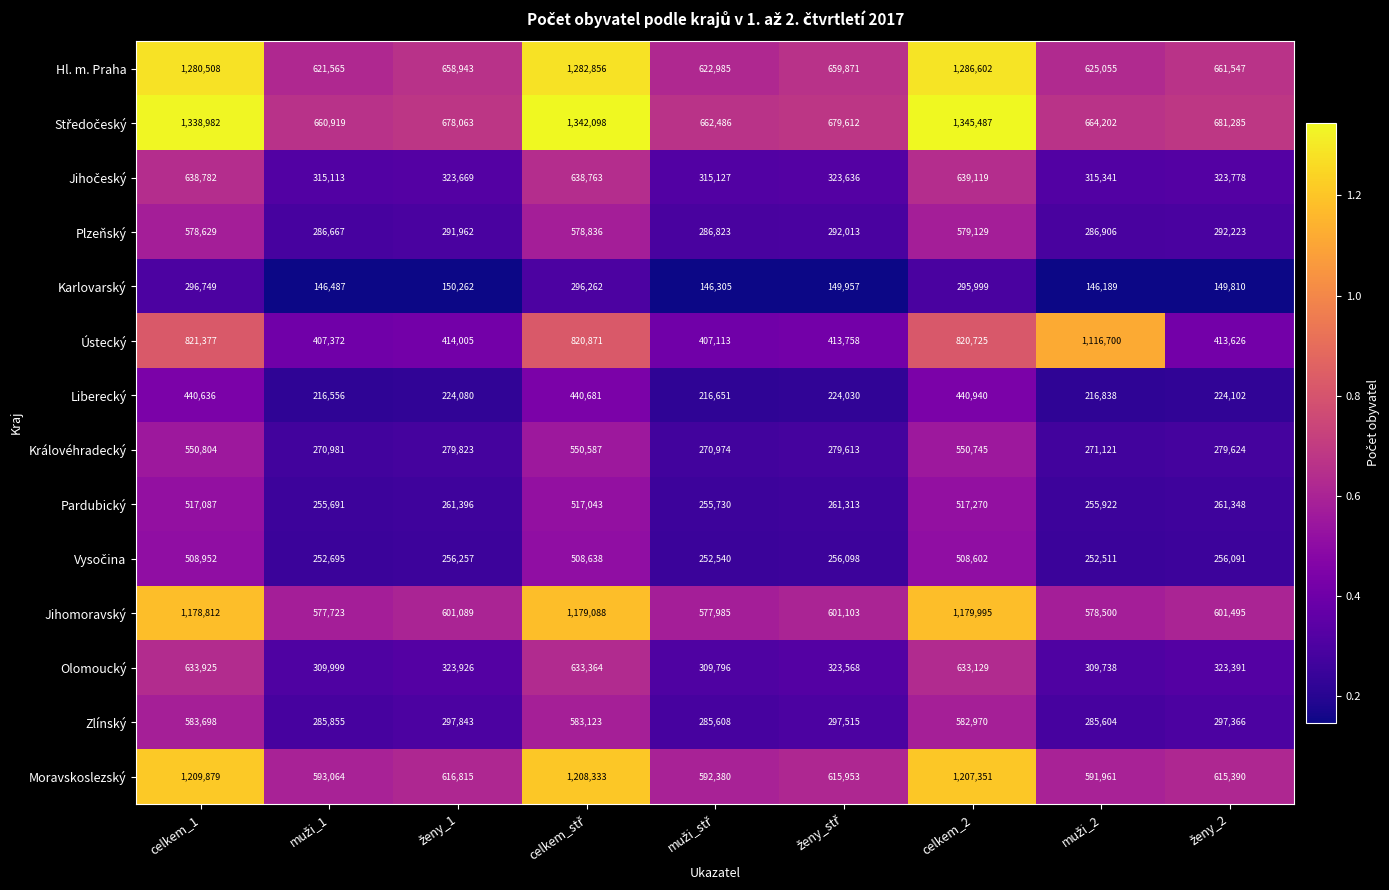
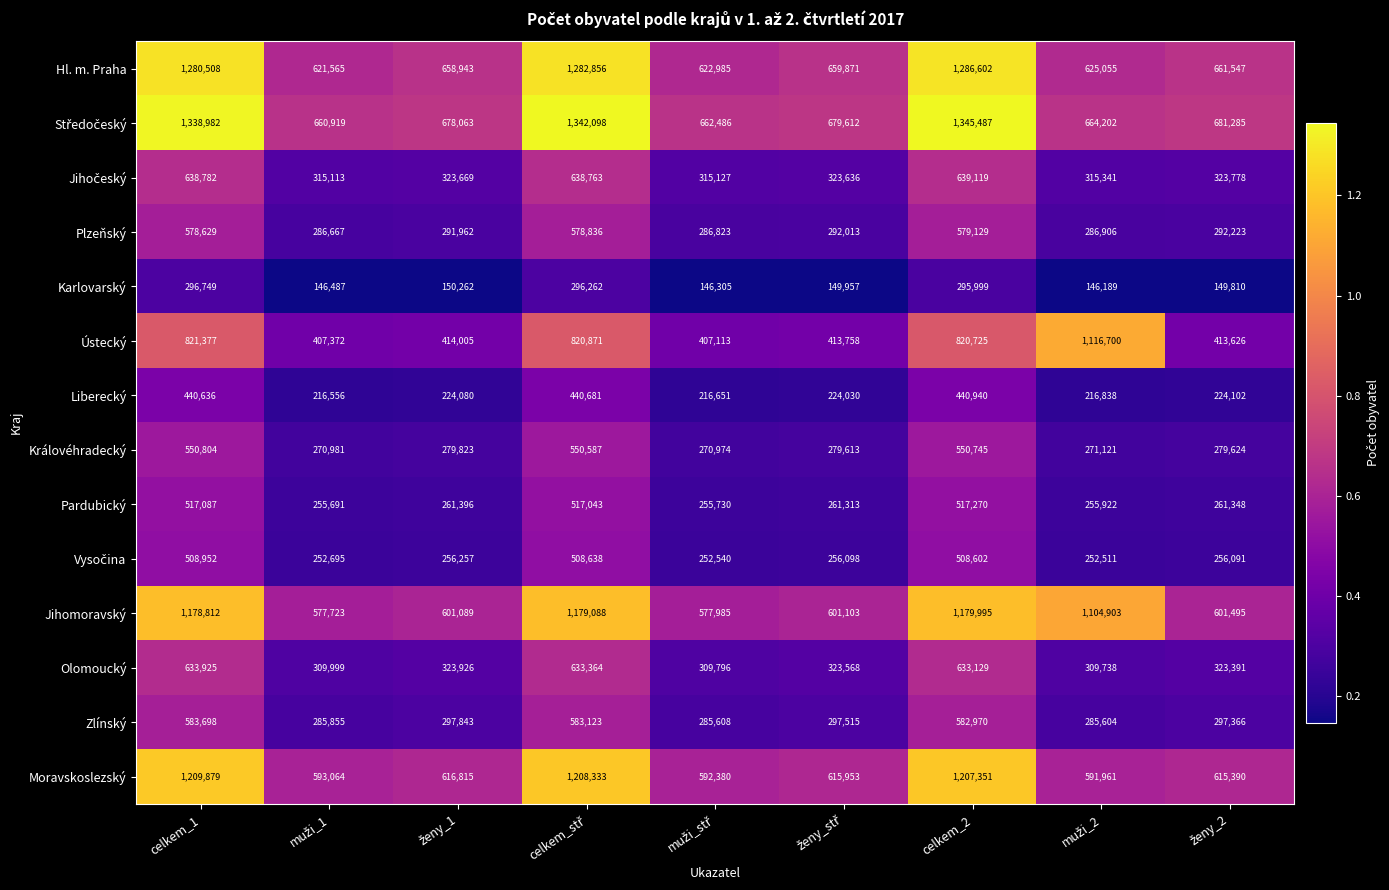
  {
    "Hl. m. Praha": {
      "celkem_1": "1,280,508",
      "muži_1": "621,565",
      "ženy_1": "658,943",
      "celkem_stř": "1,282,856",
      "muži_stř": "622,985",
      "ženy_stř": "659,871",
      "celkem_2": "1,286,602",
      "muži_2": "625,055",
      "ženy_2": "661,547"
    },
    "Středočeský": {
      "celkem_1": "1,338,982",
      "muži_1": "660,919",
      "ženy_1": "678,063",
      "celkem_stř": "1,342,098",
      "muži_stř": "662,486",
      "ženy_stř": "679,612",
      "celkem_2": "1,345,487",
      "muži_2": "664,202",
      "ženy_2": "681,285"
    },
    "Jihočeský": {
      "celkem_1": "638,782",
      "muži_1": "315,113",
      "ženy_1": "323,669",
      "celkem_stř": "638,763",
      "muži_stř": "315,127",
      "ženy_stř": "323,636",
      "celkem_2": "639,119",
      "muži_2": "315,341",
      "ženy_2": "323,778"
    },
    "Plzeňský": {
      "celkem_1": "578,629",
      "muži_1": "286,667",
      "ženy_1": "291,962",
      "celkem_stř": "578,836",
      "muži_stř": "286,823",
      "ženy_stř": "292,013",
      "celkem_2": "579,129",
      "muži_2": "286,906",
      "ženy_2": "292,223"
    },
    "Karlovarský": {
      "celkem_1": "296,749",
      "muži_1": "146,487",
      "ženy_1": "150,262",
      "celkem_stř": "296,262",
      "muži_stř": "146,305",
      "ženy_stř": "149,957",
      "celkem_2": "295,999",
      "muži_2": "146,189",
      "ženy_2": "149,810"
    },
    "Ústecký": {
      "celkem_1": "821,377",
      "muži_1": "407,372",
      "ženy_1": "414,005",
      "celkem_stř": "820,871",
      "muži_stř": "407,113",
      "ženy_stř": "413,758",
      "celkem_2": "820,725",
      "muži_2": "1,116,700",
      "ženy_2": "413,626"
    },
    "Liberecký": {
      "celkem_1": "440,636",
      "muži_1": "216,556",
      "ženy_1": "224,080",
      "celkem_stř": "440,681",
      "muži_stř": "216,651",
      "ženy_stř": "224,030",
      "celkem_2": "440,940",
      "muži_2": "216,838",
      "ženy_2": "224,102"
    },
    "Královéhradecký": {
      "celkem_1": "550,804",
      "muži_1": "270,981",
      "ženy_1": "279,823",
      "celkem_stř": "550,587",
      "muži_stř": "270,974",
      "ženy_stř": "279,613",
      "celkem_2": "550,745",
      "muži_2": "271,121",
      "ženy_2": "279,624"
    },
    "Pardubický": {
      "celkem_1": "517,087",
      "muži_1": "255,691",
      "ženy_1": "261,396",
      "celkem_stř": "517,043",
      "muži_stř": "255,730",
      "ženy_stř": "261,313",
      "celkem_2": "517,270",
      "muži_2": "255,922",
      "ženy_2": "261,348"
    },
    "Vysočina": {
      "celkem_1": "508,952",
      "muži_1": "252,695",
      "ženy_1": "256,257",
      "celkem_stř": "508,638",
      "muži_stř": "252,540",
      "ženy_stř": "256,098",
      "celkem_2": "508,602",
      "muži_2": "252,511",
      "ženy_2": "256,091"
    },
    "Jihomoravský": {
      "celkem_1": "1,178,812",
      "muži_1": "577,723",
      "ženy_1": "601,089",
      "celkem_stř": "1,179,088",
      "muži_stř": "577,985",
      "ženy_stř": "601,103",
      "celkem_2": "1,179,995",
-     "muži_2": "578,500",
+     "muži_2": "1,104,903",
      "ženy_2": "601,495"
    },
    "Olomoucký": {
      "celkem_1": "633,925",
      "muži_1": "309,999",
      "ženy_1": "323,926",
      "celkem_stř": "633,364",
      "muži_stř": "309,796",
      "ženy_stř": "323,568",
      "celkem_2": "633,129",
      "muži_2": "309,738",
      "ženy_2": "323,391"
    },
    "Zlínský": {
      "celkem_1": "583,698",
      "muži_1": "285,855",
      "ženy_1": "297,843",
      "celkem_stř": "583,123",
      "muži_stř": "285,608",
      "ženy_stř": "297,515",
      "celkem_2": "582,970",
      "muži_2": "285,604",
      "ženy_2": "297,366"
    },
    "Moravskoslezský": {
      "celkem_1": "1,209,879",
      "muži_1": "593,064",
      "ženy_1": "616,815",
      "celkem_stř": "1,208,333",
      "muži_stř": "592,380",
      "ženy_stř": "615,953",
      "celkem_2": "1,207,351",
      "muži_2": "591,961",
      "ženy_2": "615,390"
    }
  }
